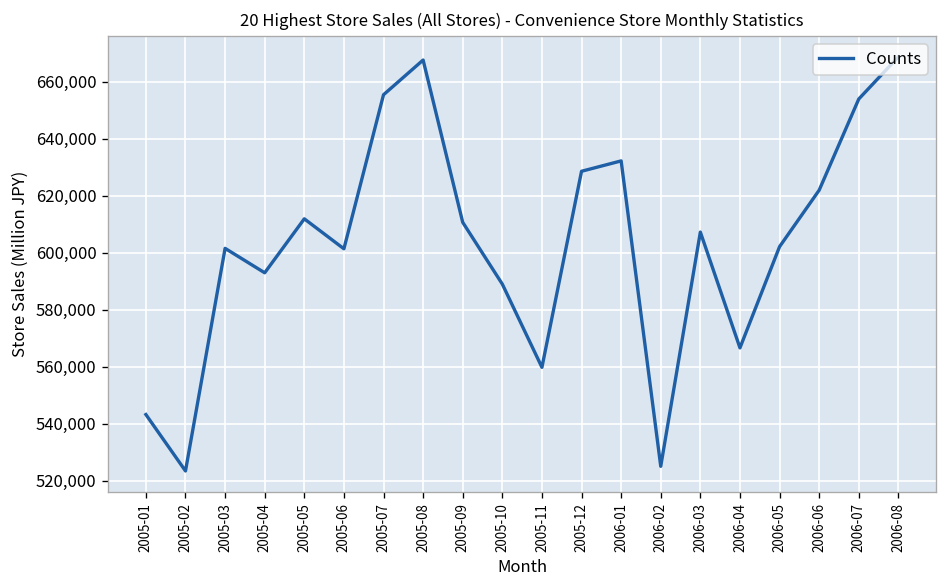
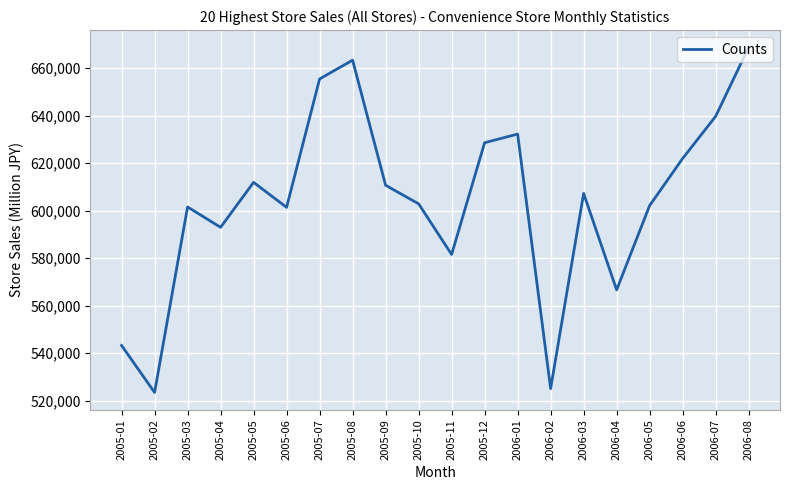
  {
    "2005-01": "543,000",
    "2005-02": "523,000",
    "2005-03": "602,000",
    "2005-04": "593,000",
    "2005-05": "612,000",
    "2005-06": "601,000",
    "2005-07": "655,000",
-   "2005-08": "668,000",
+   "2005-08": "663,000",
    "2005-09": "611,000",
-   "2005-10": "589,000",
-   "2005-11": "560,000",
+   "2005-10": "603,000",
+   "2005-11": "582,000",
    "2005-12": "629,000",
    "2006-01": "632,000",
    "2006-02": "525,000",
    "2006-03": "607,000",
    "2006-04": "567,000",
    "2006-05": "602,000",
    "2006-06": "622,000",
-   "2006-07": "654,000"
+   "2006-07": "640,000"
  }
